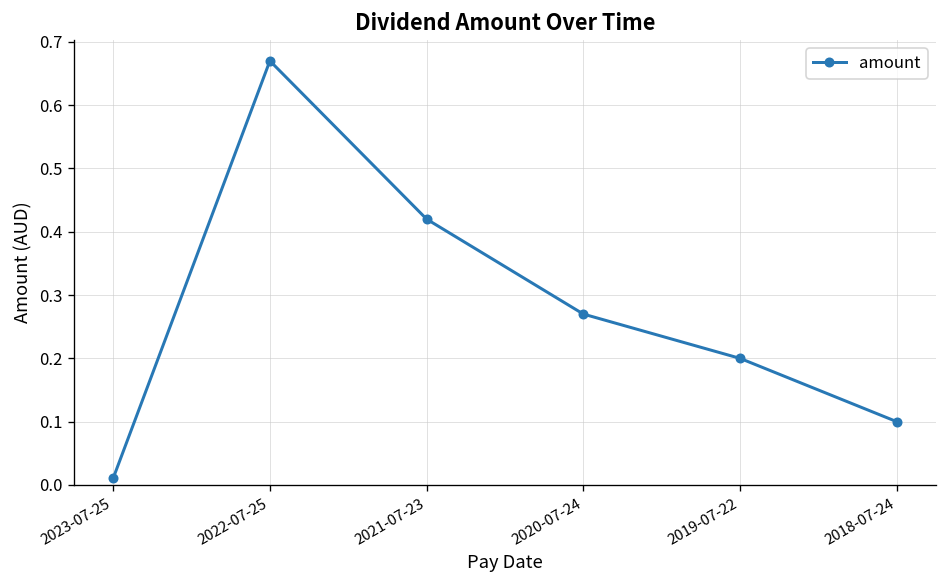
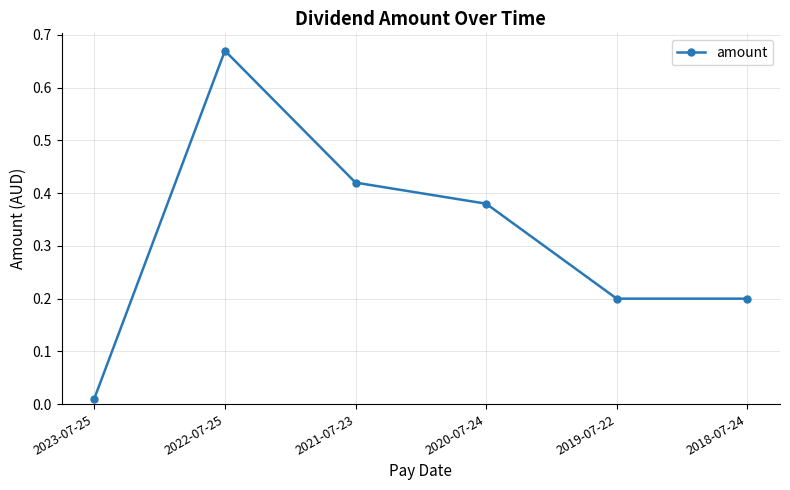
  {
    "2023-07-25": 0.01,
    "2022-07-25": 0.67,
    "2021-07-23": 0.42,
-   "2020-07-24": 0.27,
+   "2020-07-24": 0.38,
    "2019-07-22": 0.20,
-   "2018-07-24": 0.1
+   "2018-07-24": 0.2
  }
